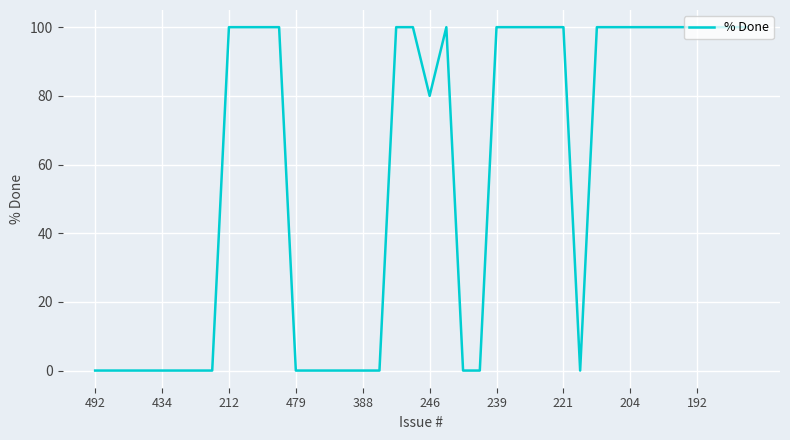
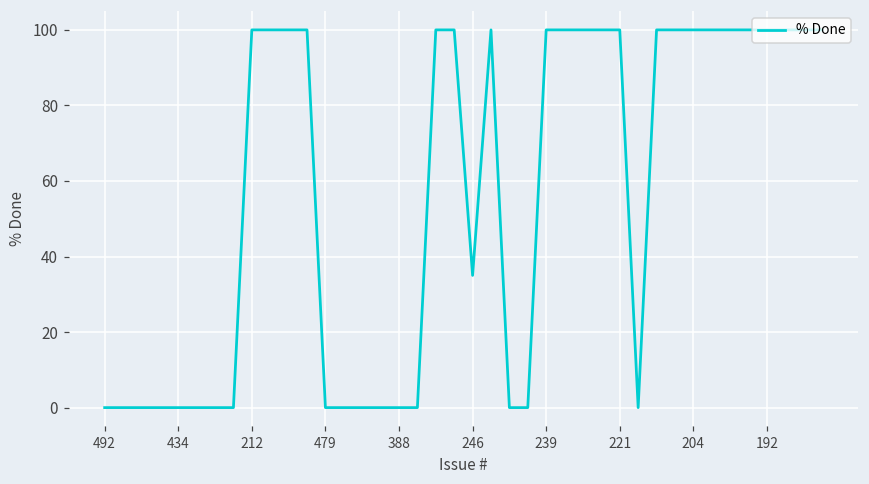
  {
    "492": 0,
    "434": 0,
    "212": 100,
    "479": 0,
    "388": 0,
-   "246": 80,
+   "246": 35,
    "239": 100,
    "221": 100,
    "204": 100
  }
